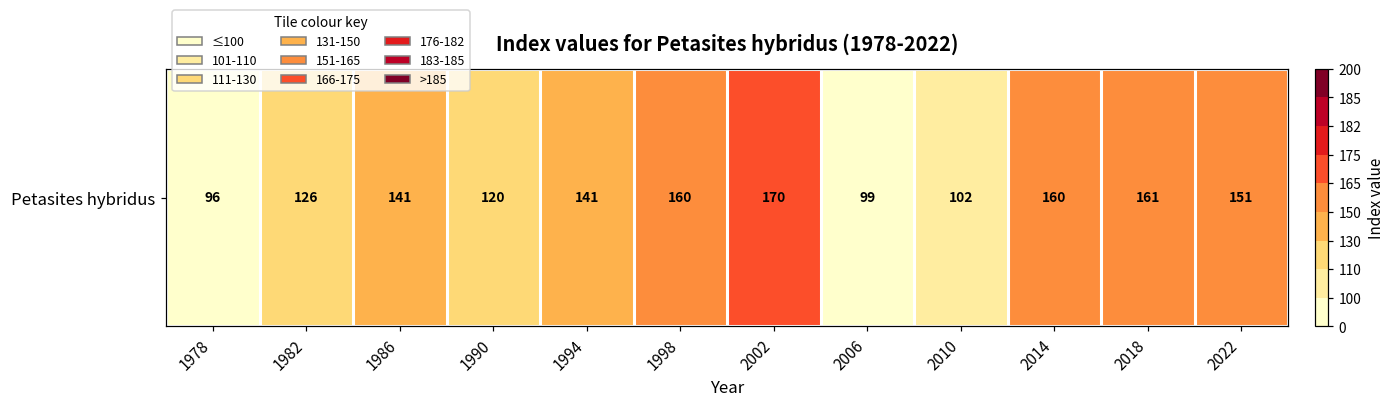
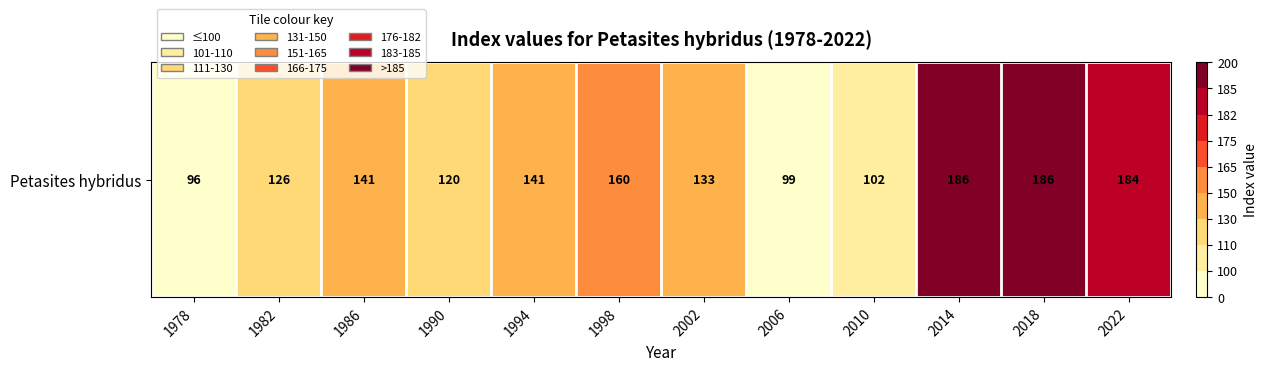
  {
    "Petasites hybridus": {
      "1978": 96,
      "1982": 126,
      "1986": 141,
      "1990": 120,
      "1994": 141,
      "1998": 160,
-     "2002": 170,
+     "2002": 133,
      "2006": 99,
      "2010": 102,
-     "2014": 160,
-     "2018": 161,
-     "2022": 151
+     "2014": 186,
+     "2018": 186,
+     "2022": 184
    }
  }
